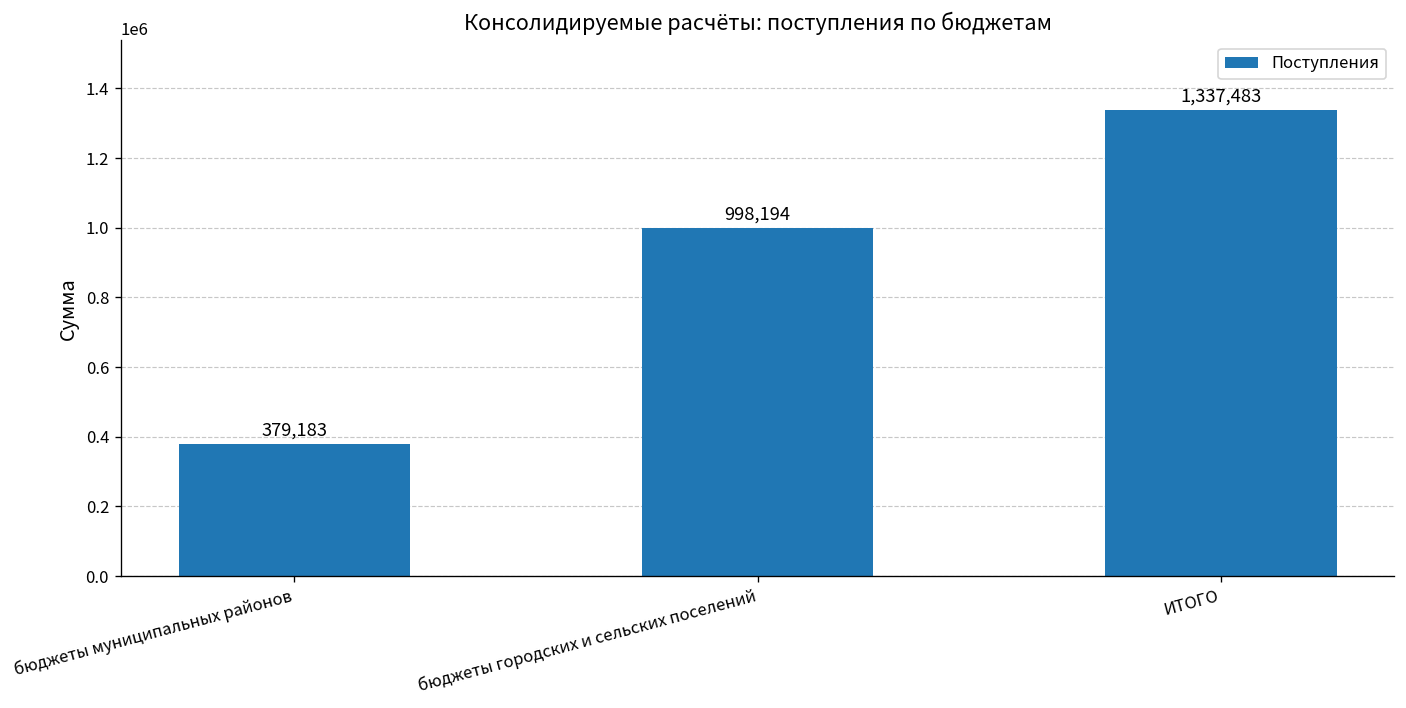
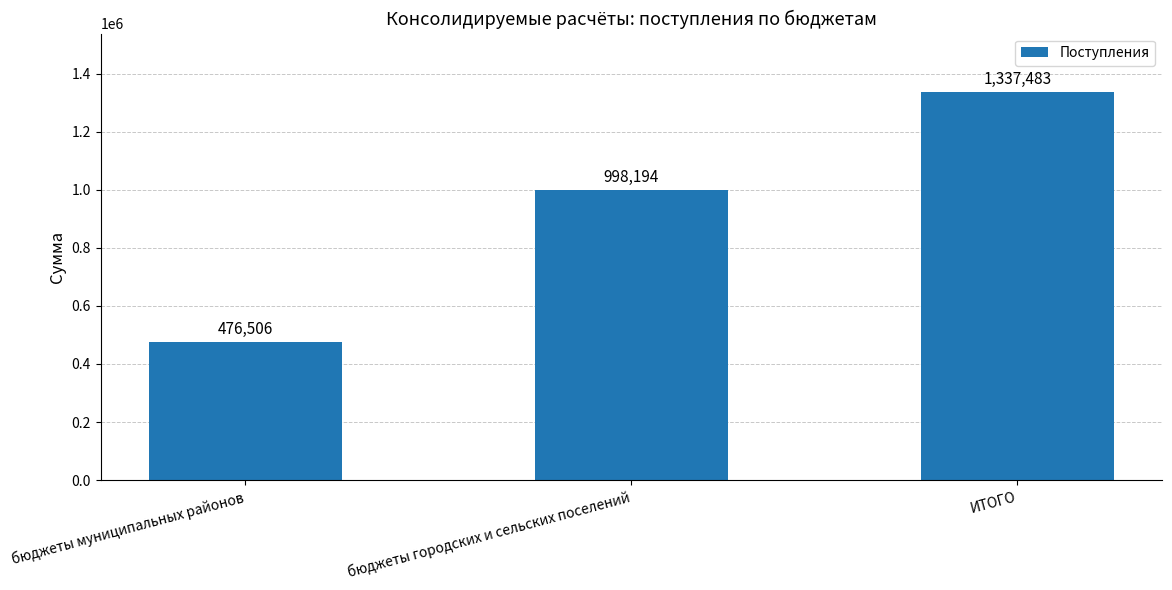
  {
-   "бюджеты муниципальных районов": "379,183",
+   "бюджеты муниципальных районов": "476,506",
    "бюджеты городских и сельских поселений": "998,194",
    "ИТОГО": "1,337,483"
  }
